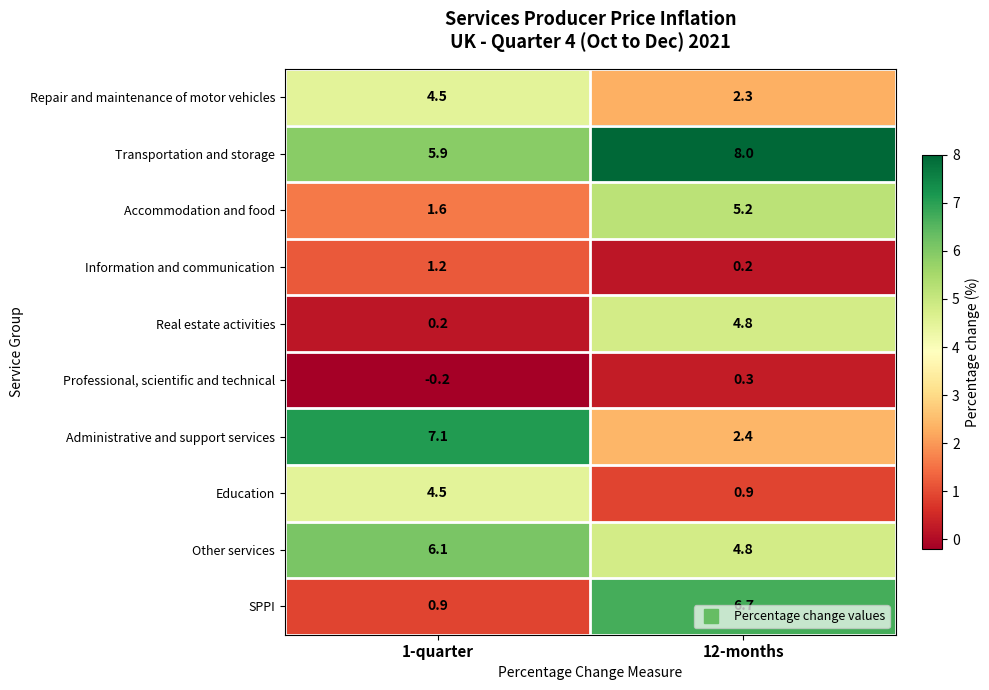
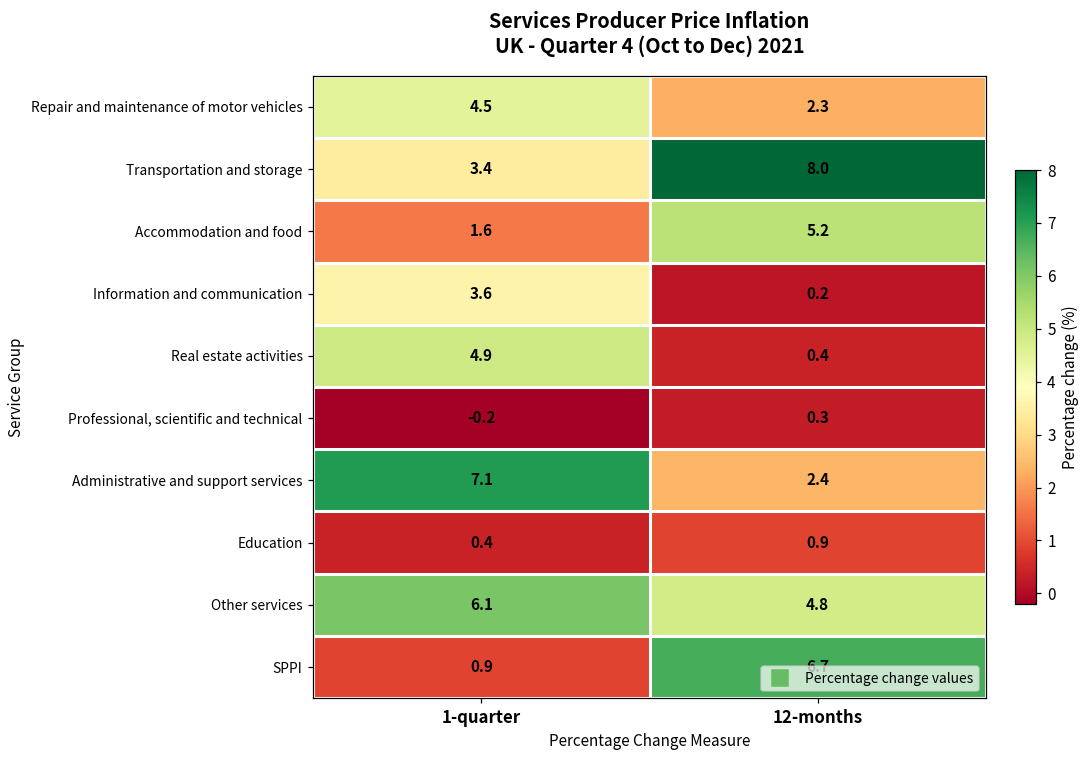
  {
    "Repair and maintenance of motor vehicles": {
      "1-quarter": 4.5,
      "12-months": 2.3
    },
    "Transportation and storage": {
-     "1-quarter": 5.9,
+     "1-quarter": 3.4,
      "12-months": 8.0
    },
    "Accommodation and food": {
      "1-quarter": 1.6,
      "12-months": 5.2
    },
    "Information and communication": {
-     "1-quarter": 1.2,
+     "1-quarter": 3.6,
      "12-months": 0.2
    },
    "Real estate activities": {
-     "1-quarter": 0.2,
-     "12-months": 4.8
+     "1-quarter": 4.9,
+     "12-months": 0.4
    },
    "Professional, scientific and technical": {
      "1-quarter": -0.2,
      "12-months": 0.3
    },
    "Administrative and support services": {
      "1-quarter": 7.1,
      "12-months": 2.4
    },
    "Education": {
-     "1-quarter": 4.5,
+     "1-quarter": 0.4,
      "12-months": 0.9
    },
    "Other services": {
      "1-quarter": 6.1,
      "12-months": 4.8
    },
    "SPPI": {
      "1-quarter": 0.9
    }
  }
